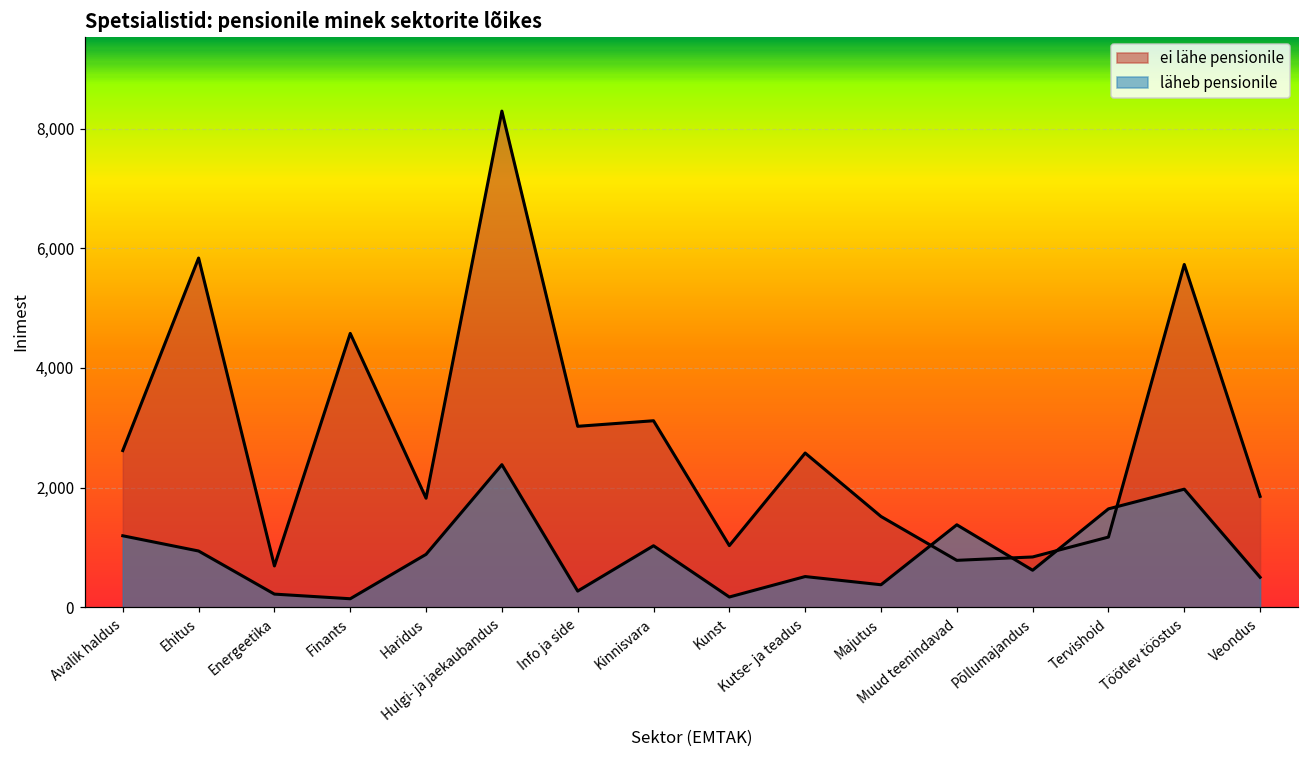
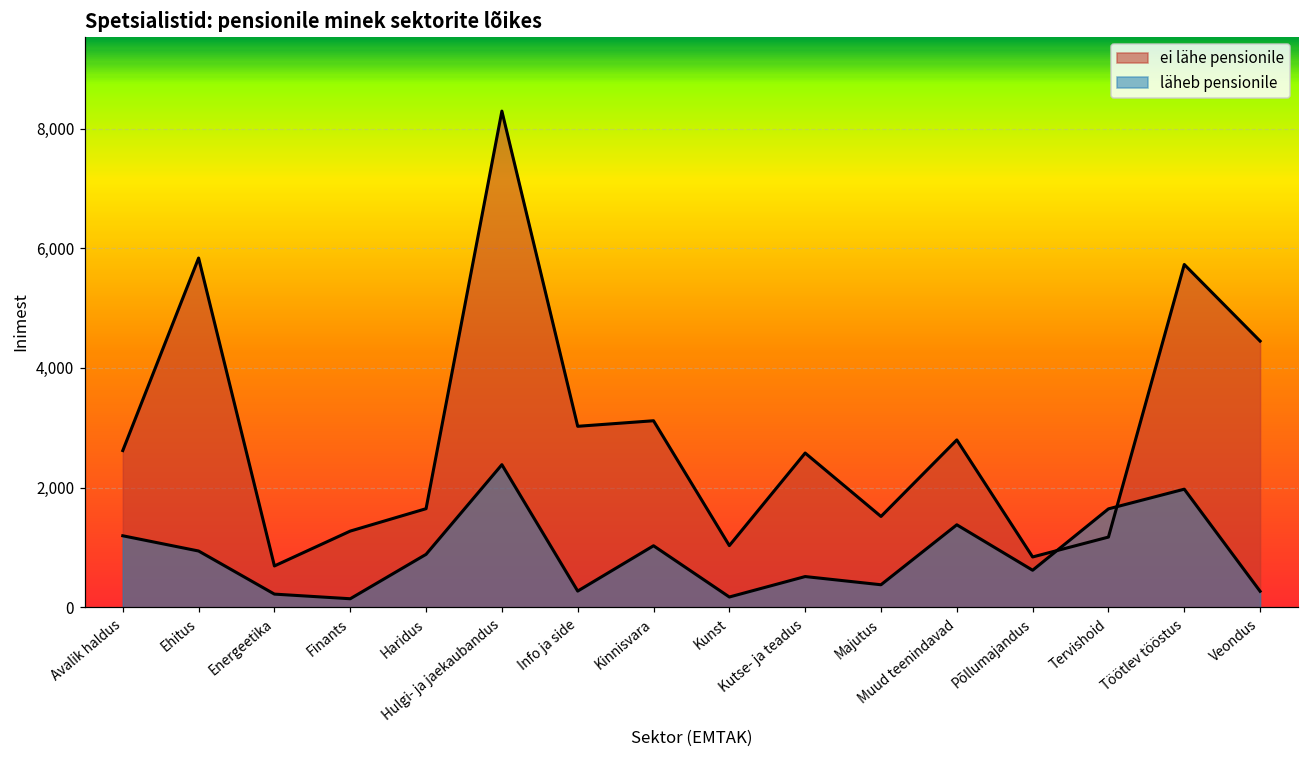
  {
    "ei lähe pensionile": {
      "Avalik haldus": "2,600",
      "Ehitus": "5,800",
      "Energeetika": "700",
-     "Finants": "4,600",
-     "Haridus": "1,800",
+     "Finants": "1,300",
+     "Haridus": "1,600",
      "Hulgi- ja jaekaubandus": "8,300",
      "Info ja side": "3,000",
      "Kinnisvara": "3,100",
      "Kunst": "1,000",
      "Kutse- ja teadus": "2,600",
      "Majutus": "1,500",
-     "Muud teenindavad": "800",
+     "Muud teenindavad": "2,800",
      "Põllumajandus": "800",
      "Tervishoid": "1,200",
      "Töötlev tööstus": "5,700",
-     "Veondus": "1,900"
+     "Veondus": "4,400"
    },
    "läheb pensionile": {
      "Avalik haldus": "1,200",
      "Ehitus": "900",
      "Energeetika": "200",
      "Finants": "100",
      "Haridus": "900",
      "Hulgi- ja jaekaubandus": "2,400",
      "Info ja side": "300",
      "Kinnisvara": "1,000",
      "Kunst": "200",
      "Kutse- ja teadus": "500",
      "Majutus": "400",
      "Muud teenindavad": "1,400",
      "Põllumajandus": "600",
      "Tervishoid": "1,600",
      "Töötlev tööstus": "2,000",
-     "Veondus": "500"
+     "Veondus": "300"
    }
  }
